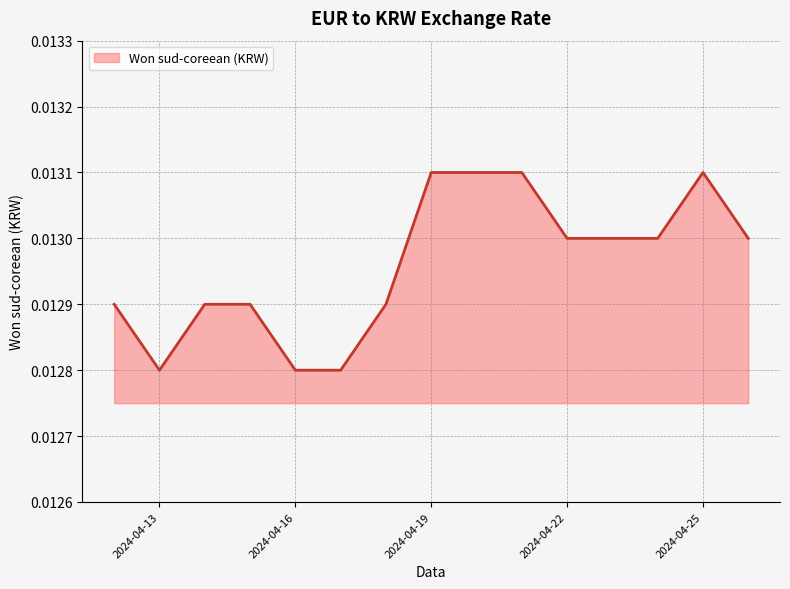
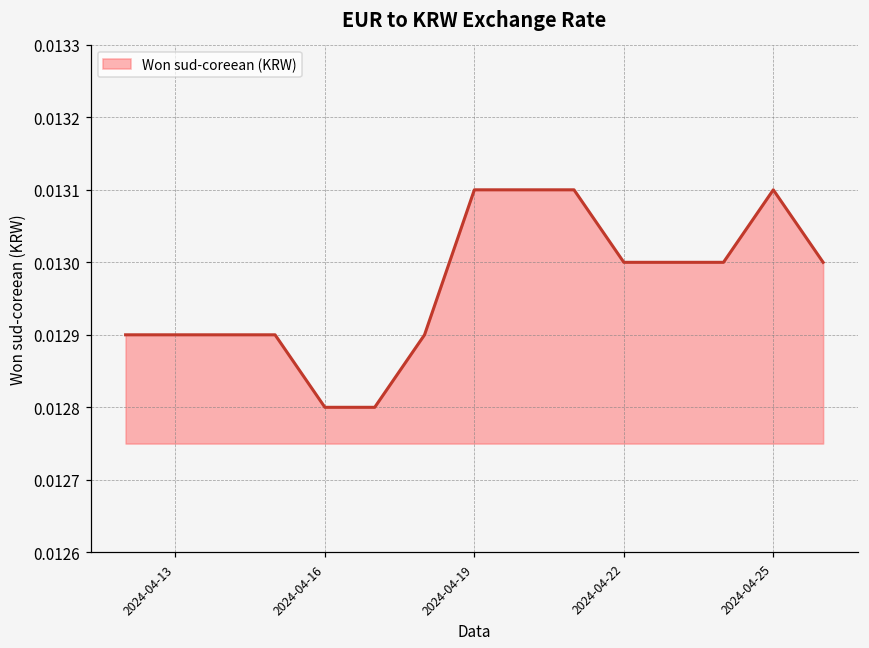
  {
-   "2024-04-13": 0.0128,
+   "2024-04-13": 0.0129,
    "2024-04-16": 0.0128,
    "2024-04-19": 0.0131,
    "2024-04-22": 0.0130,
    "2024-04-25": 0.0131
  }
